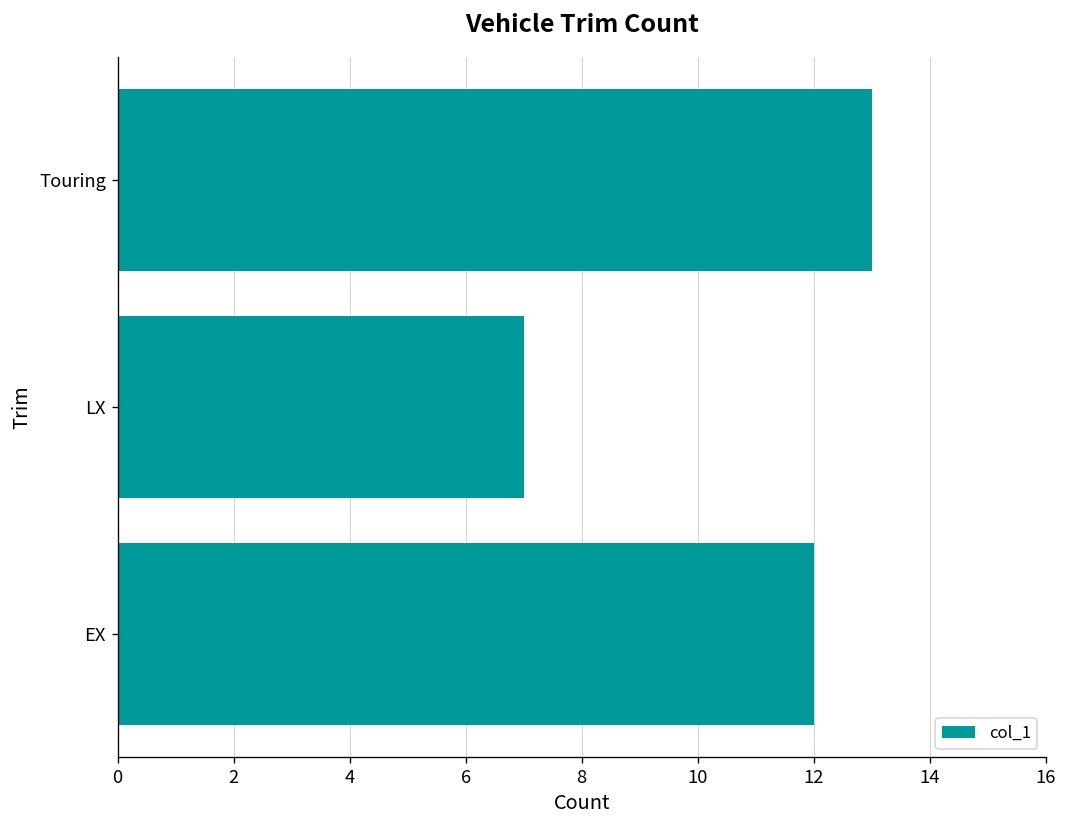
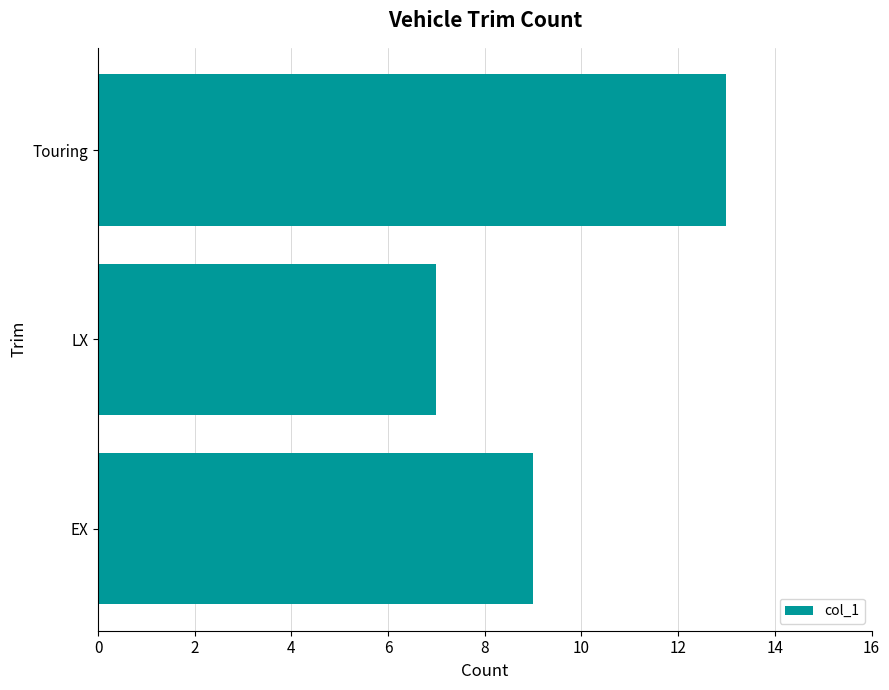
  {
    "Touring": 13,
    "LX": 7,
-   "EX": 12
+   "EX": 9
  }
